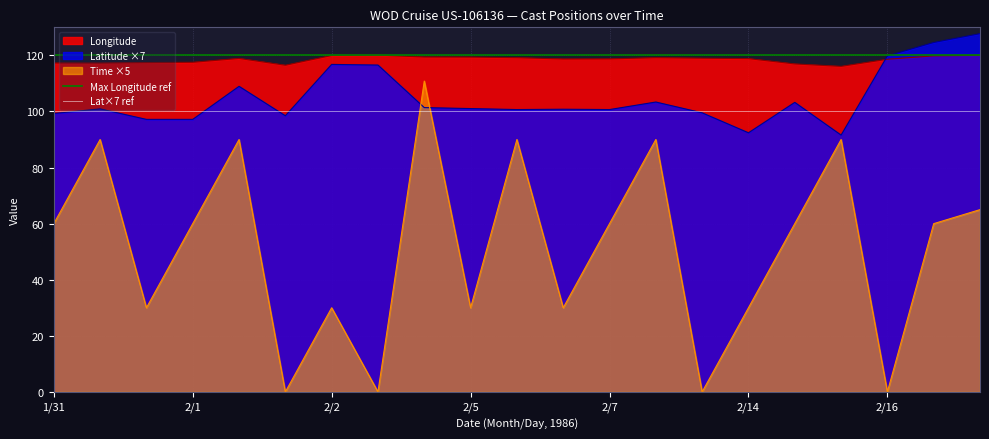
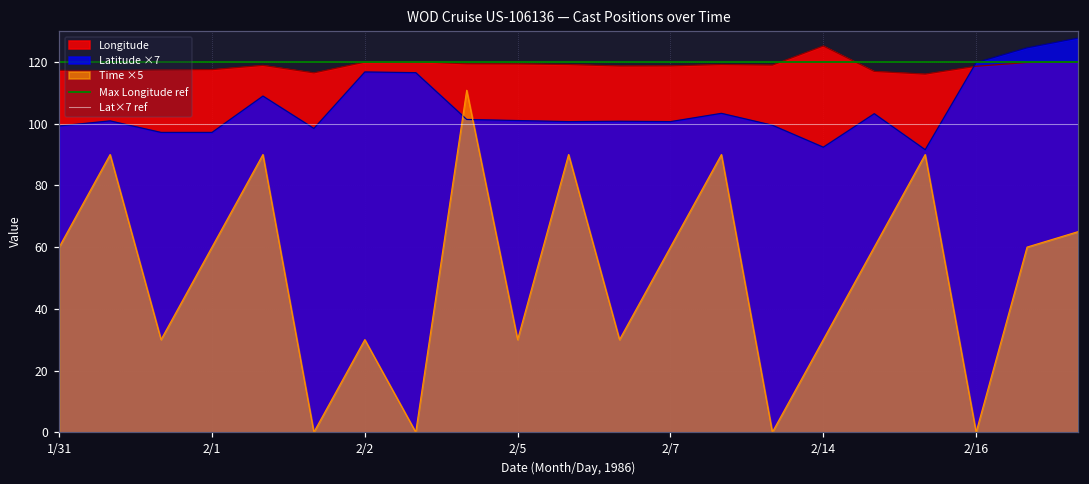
  {
    "Longitude": {
-     "2/14": 119
+     "2/14": 125
    },
    "Latitude ×7": {
      "2/14": 92
    },
    "Time ×5": {
      "2/14": 30
    }
  }
